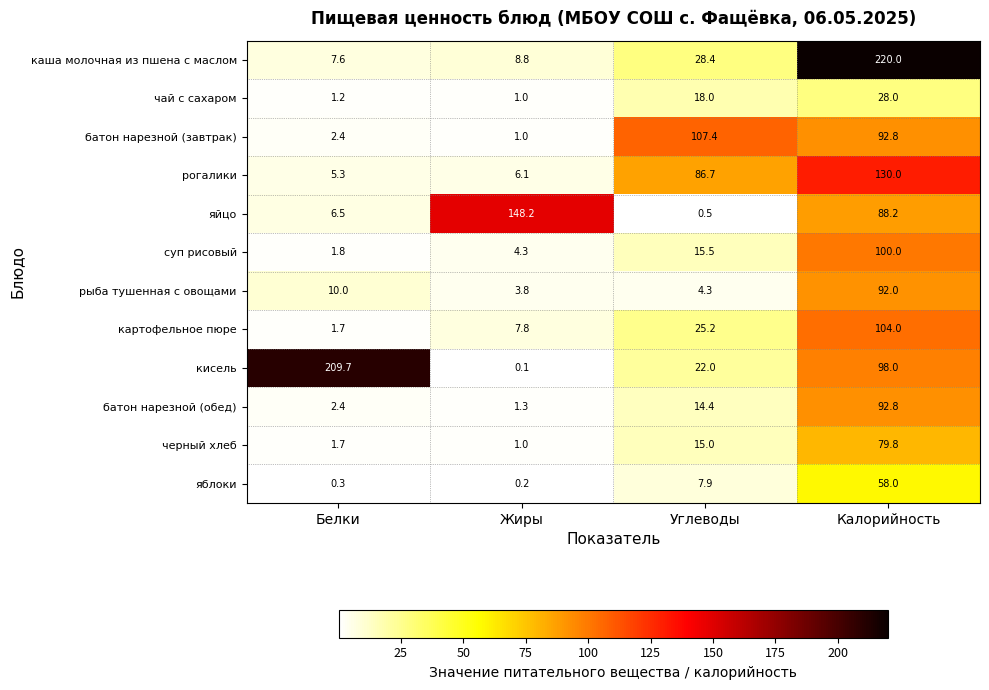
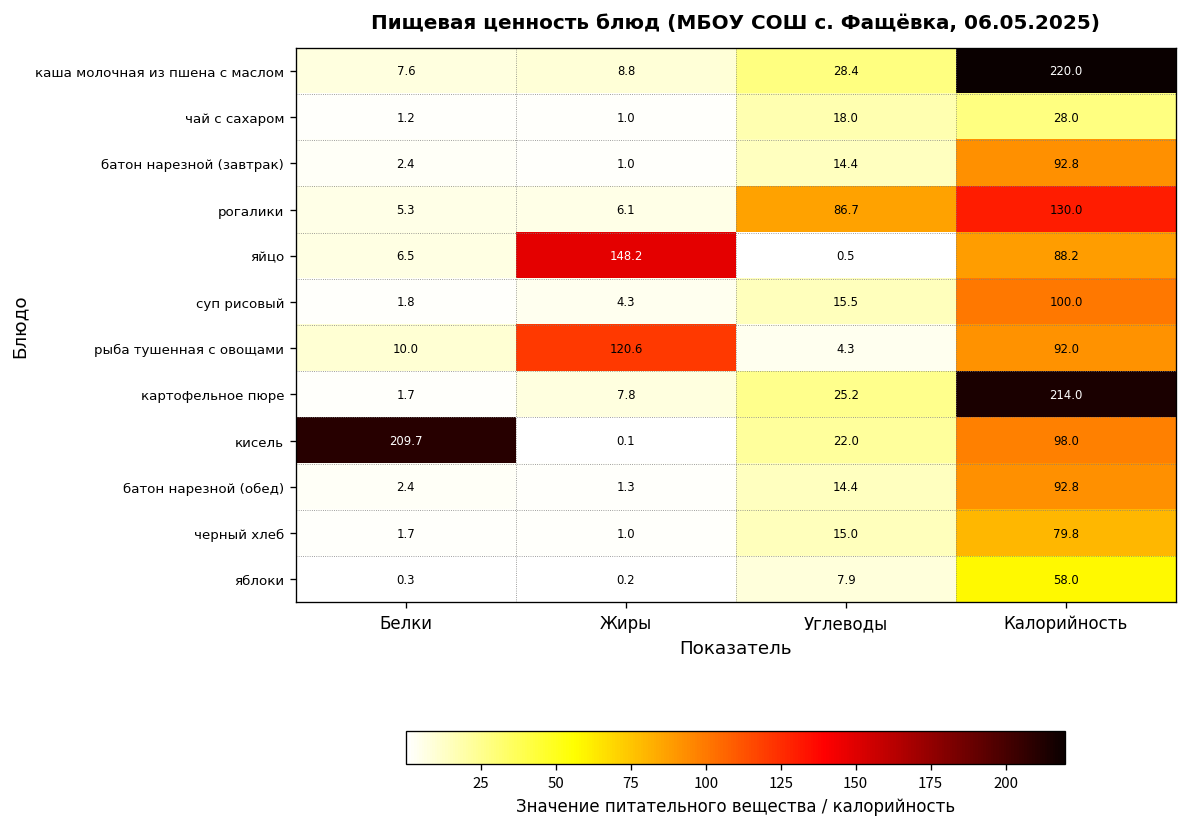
  {
    "каша молочная из пшена с маслом": {
      "Белки": 7.6,
      "Жиры": 8.8,
      "Углеводы": 28.4,
      "Калорийность": 220.0
    },
    "чай с сахаром": {
      "Белки": 1.2,
      "Жиры": 1.0,
      "Углеводы": 18.0,
      "Калорийность": 28.0
    },
    "батон нарезной (завтрак)": {
      "Белки": 2.4,
      "Жиры": 1.0,
-     "Углеводы": 107.4,
+     "Углеводы": 14.4,
      "Калорийность": 92.8
    },
    "рогалики": {
      "Белки": 5.3,
      "Жиры": 6.1,
      "Углеводы": 86.7,
      "Калорийность": 130.0
    },
    "яйцо": {
      "Белки": 6.5,
      "Жиры": 148.2,
      "Углеводы": 0.5,
      "Калорийность": 88.2
    },
    "суп рисовый": {
      "Белки": 1.8,
      "Жиры": 4.3,
      "Углеводы": 15.5,
      "Калорийность": 100.0
    },
    "рыба тушенная с овощами": {
      "Белки": 10.0,
-     "Жиры": 3.8,
+     "Жиры": 120.6,
      "Углеводы": 4.3,
      "Калорийность": 92.0
    },
    "картофельное пюре": {
      "Белки": 1.7,
      "Жиры": 7.8,
      "Углеводы": 25.2,
-     "Калорийность": 104.0
+     "Калорийность": 214.0
    },
    "кисель": {
      "Белки": 209.7,
      "Жиры": 0.1,
      "Углеводы": 22.0,
      "Калорийность": 98.0
    },
    "батон нарезной (обед)": {
      "Белки": 2.4,
      "Жиры": 1.3,
      "Углеводы": 14.4,
      "Калорийность": 92.8
    },
    "черный хлеб": {
      "Белки": 1.7,
      "Жиры": 1.0,
      "Углеводы": 15.0,
      "Калорийность": 79.8
    },
    "яблоки": {
      "Белки": 0.3,
      "Жиры": 0.2,
      "Углеводы": 7.9,
      "Калорийность": 58.0
    }
  }
